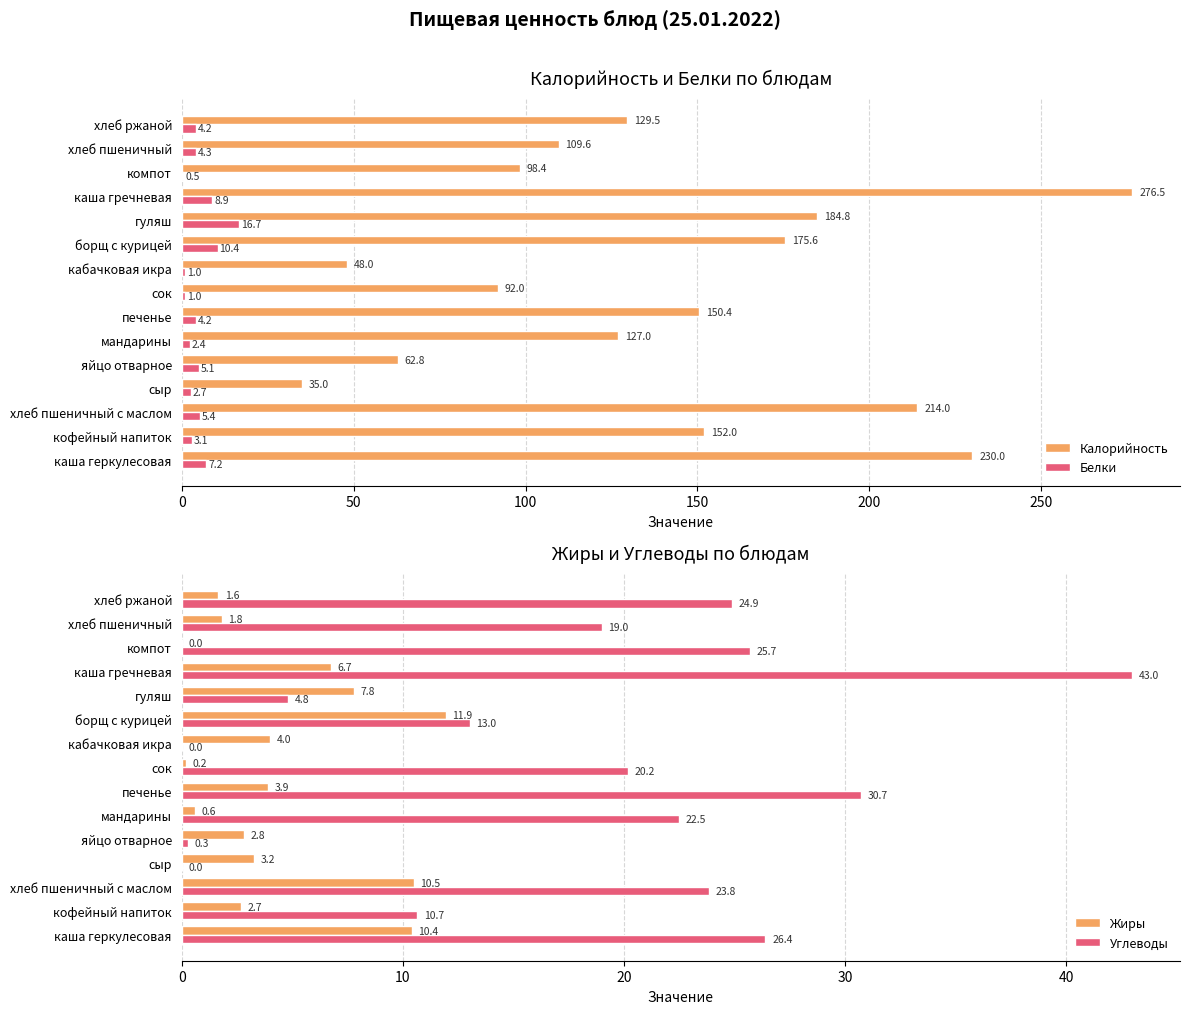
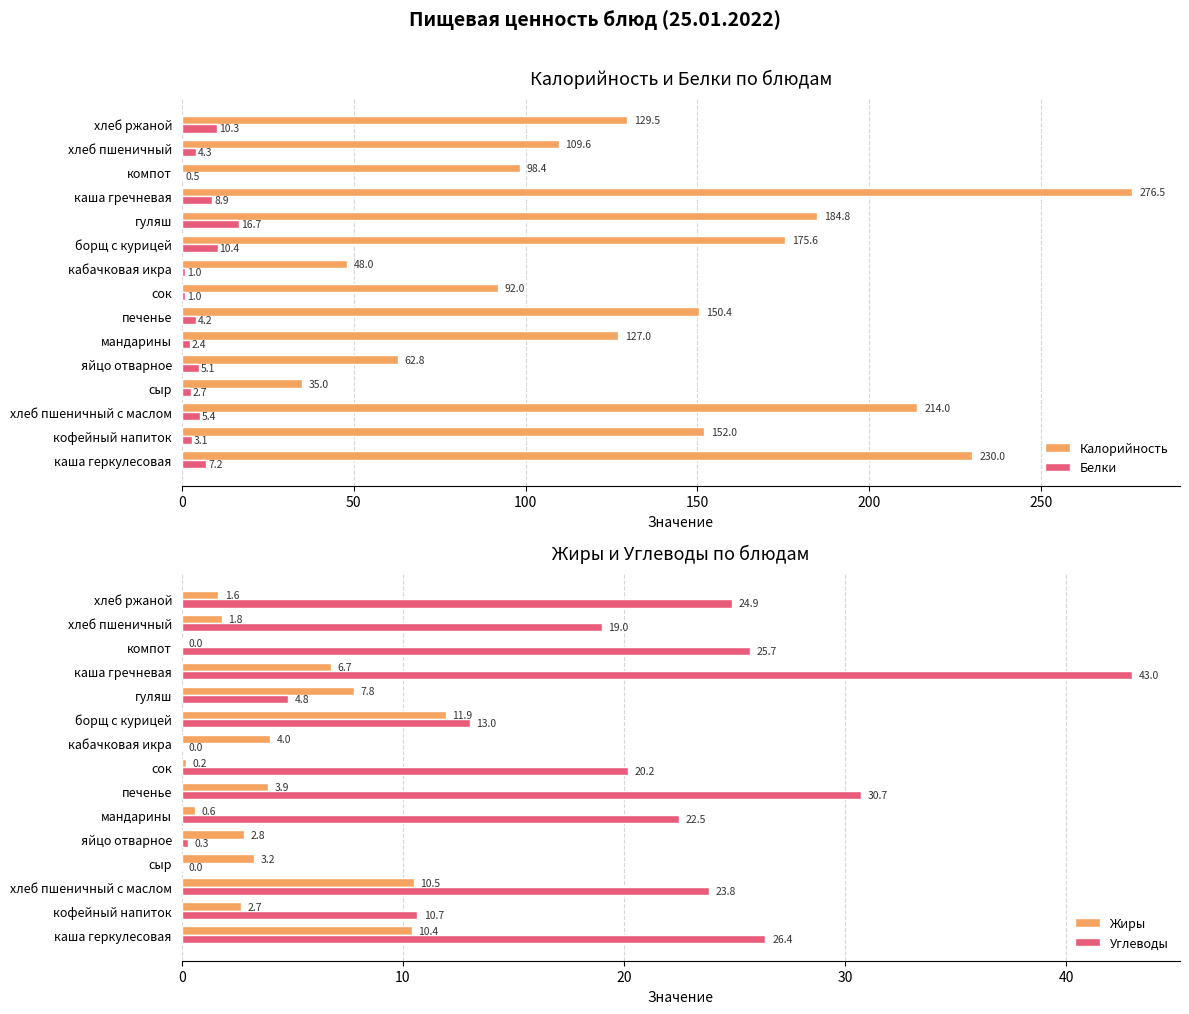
  {
    "Калорийность и Белки по блюдам": {
      "Калорийность": {
        "хлеб ржаной": 129.5,
        "хлеб пшеничный": 109.6,
        "компот": 98.4,
        "каша гречневая": 276.5,
        "гуляш": 184.8,
        "борщ с курицей": 175.6,
        "кабачковая икра": 48.0,
        "сок": 92.0,
        "печенье": 150.4,
        "мандарины": 127.0,
        "яйцо отварное": 62.8,
        "сыр": 35.0,
        "хлеб пшеничный с маслом": 214.0,
        "кофейный напиток": 152.0,
        "каша геркулесовая": 230.0
      },
      "Белки": {
-       "хлеб ржаной": 4.2,
+       "хлеб ржаной": 10.3,
        "хлеб пшеничный": 4.3,
        "компот": 0.5,
        "каша гречневая": 8.9,
        "гуляш": 16.7,
        "борщ с курицей": 10.4,
        "кабачковая икра": 1.0,
        "сок": 1.0,
        "печенье": 4.2,
        "мандарины": 2.4,
        "яйцо отварное": 5.1,
        "сыр": 2.7,
        "хлеб пшеничный с маслом": 5.4,
        "кофейный напиток": 3.1,
        "каша геркулесовая": 7.2
      }
    },
    "Жиры и Углеводы по блюдам": {
      "Жиры": {
        "хлеб ржаной": 1.6,
        "хлеб пшеничный": 1.8,
        "компот": 0.0,
        "каша гречневая": 6.7,
        "гуляш": 7.8,
        "борщ с курицей": 11.9,
        "кабачковая икра": 4.0,
        "сок": 0.2,
        "печенье": 3.9,
        "мандарины": 0.6,
        "яйцо отварное": 2.8,
        "сыр": 3.2,
        "хлеб пшеничный с маслом": 10.5,
        "кофейный напиток": 2.7,
        "каша геркулесовая": 10.4
      },
      "Углеводы": {
        "хлеб ржаной": 24.9,
        "хлеб пшеничный": 19.0,
        "компот": 25.7,
        "каша гречневая": 43.0,
        "гуляш": 4.8,
        "борщ с курицей": 13.0,
        "кабачковая икра": 0.0,
        "сок": 20.2,
        "печенье": 30.7,
        "мандарины": 22.5,
        "яйцо отварное": 0.3,
        "сыр": 0.0,
        "хлеб пшеничный с маслом": 23.8,
        "кофейный напиток": 10.7,
        "каша геркулесовая": 26.4
      }
    }
  }
